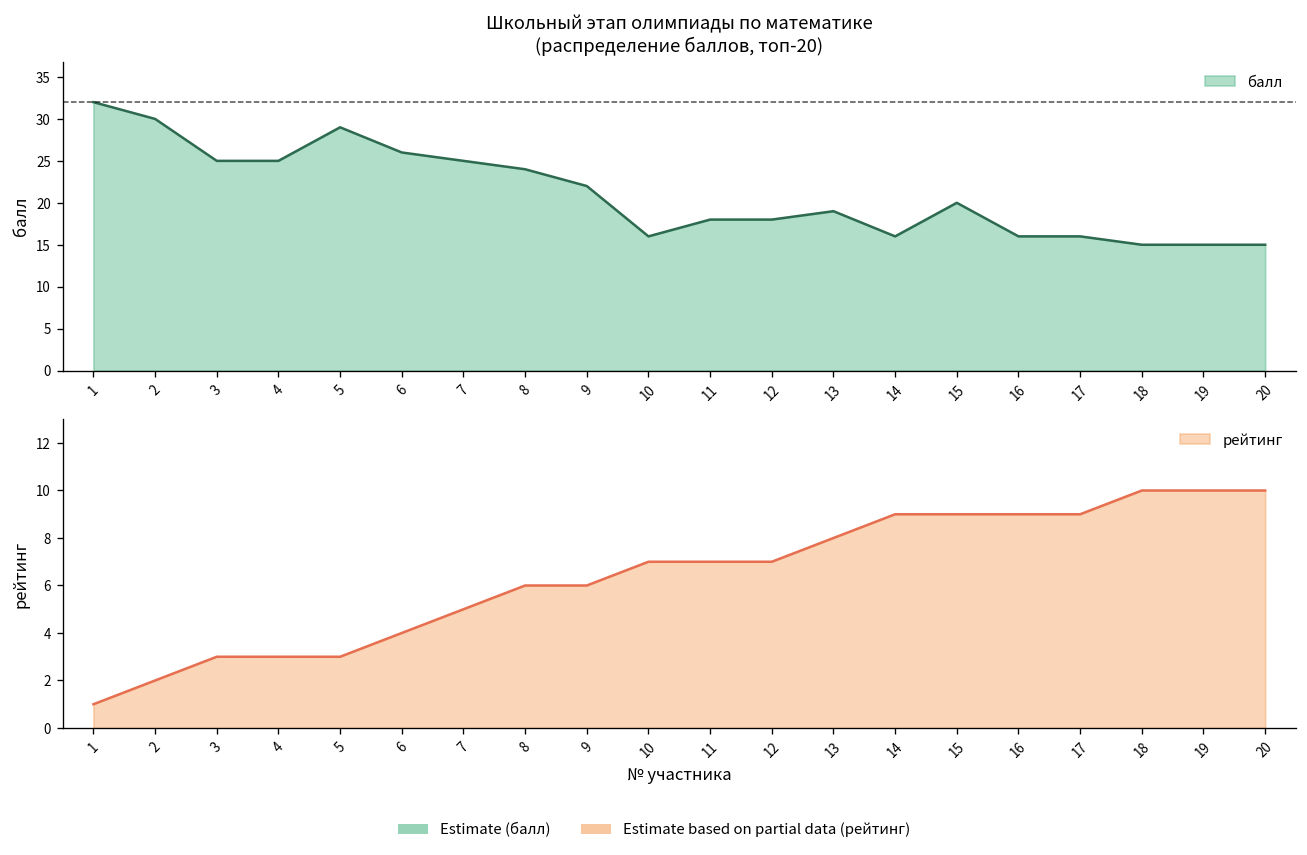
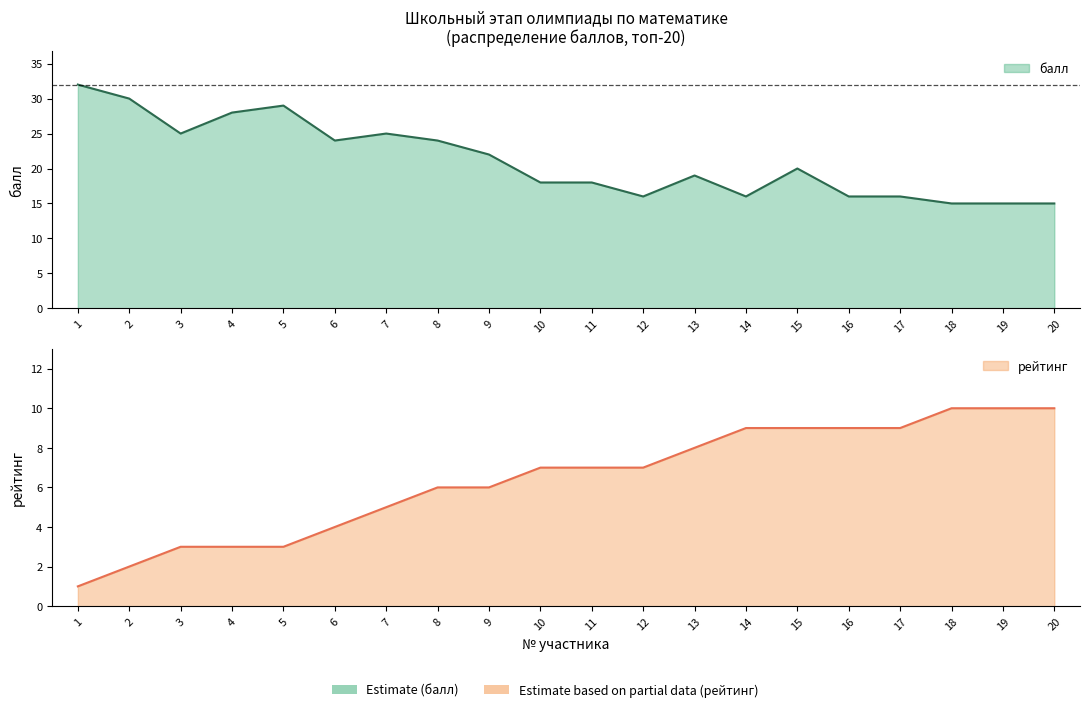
  {
    "Школьный этап олимпиады по математике (распределение баллов, топ-20)": {
      "1": 32,
      "2": 30,
      "3": 25,
-     "4": 25,
+     "4": 28,
      "5": 29,
-     "6": 26,
+     "6": 24,
      "7": 25,
      "8": 24,
      "9": 22,
-     "10": 16,
+     "10": 18,
      "11": 18,
-     "12": 18,
+     "12": 16,
      "13": 19,
      "14": 16,
      "15": 20,
      "16": 16,
      "17": 16,
      "18": 15,
      "19": 15,
      "20": 15
    }
  }
